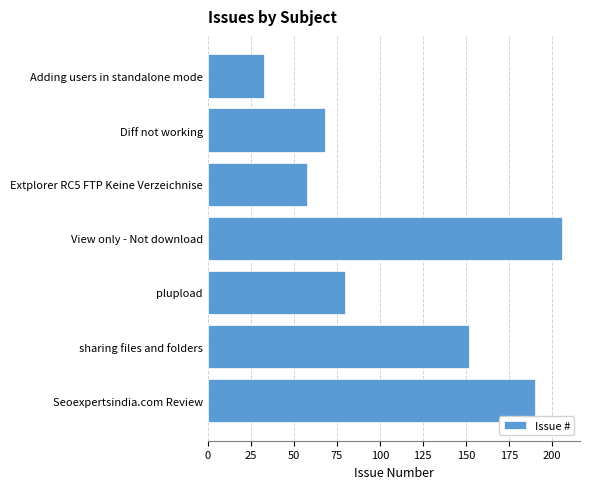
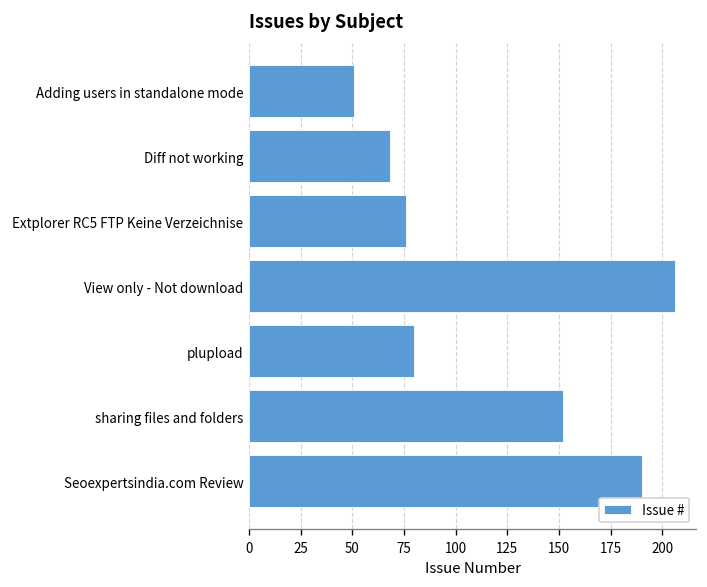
  {
-   "Adding users in standalone mode": 33,
+   "Adding users in standalone mode": 51,
    "Diff not working": 68,
-   "Extplorer RC5 FTP Keine Verzeichnise": 58,
+   "Extplorer RC5 FTP Keine Verzeichnise": 76,
    "View only - Not download": 206,
    "plupload": 80,
    "sharing files and folders": 152,
    "Seoexpertsindia.com Review": 190
  }
